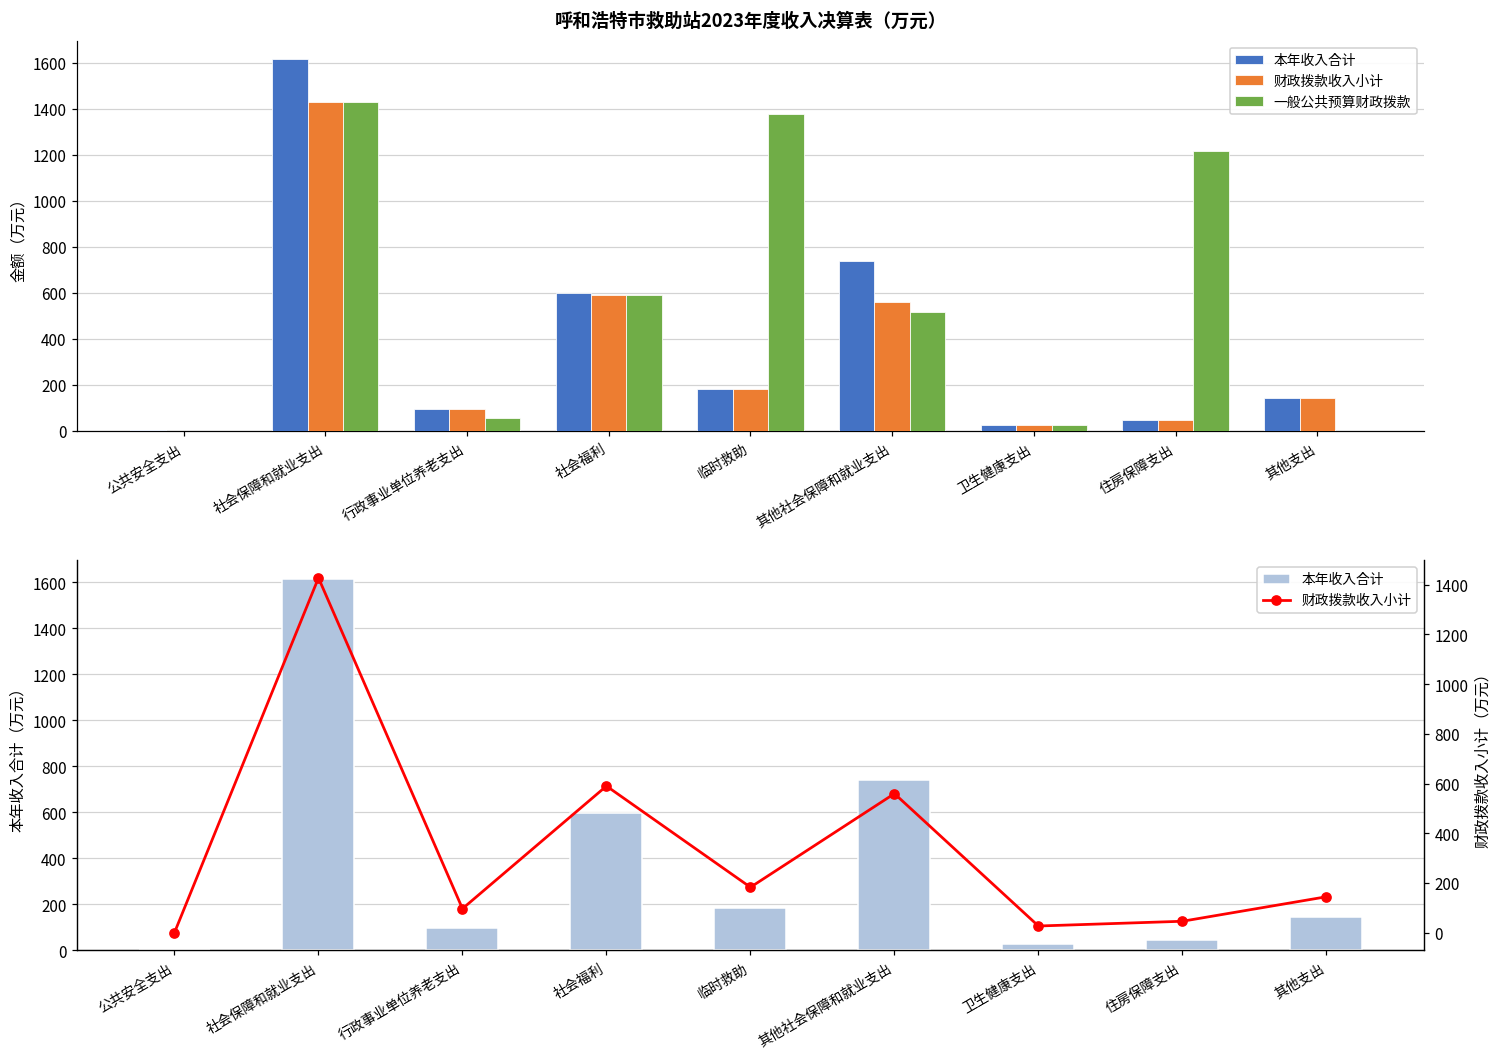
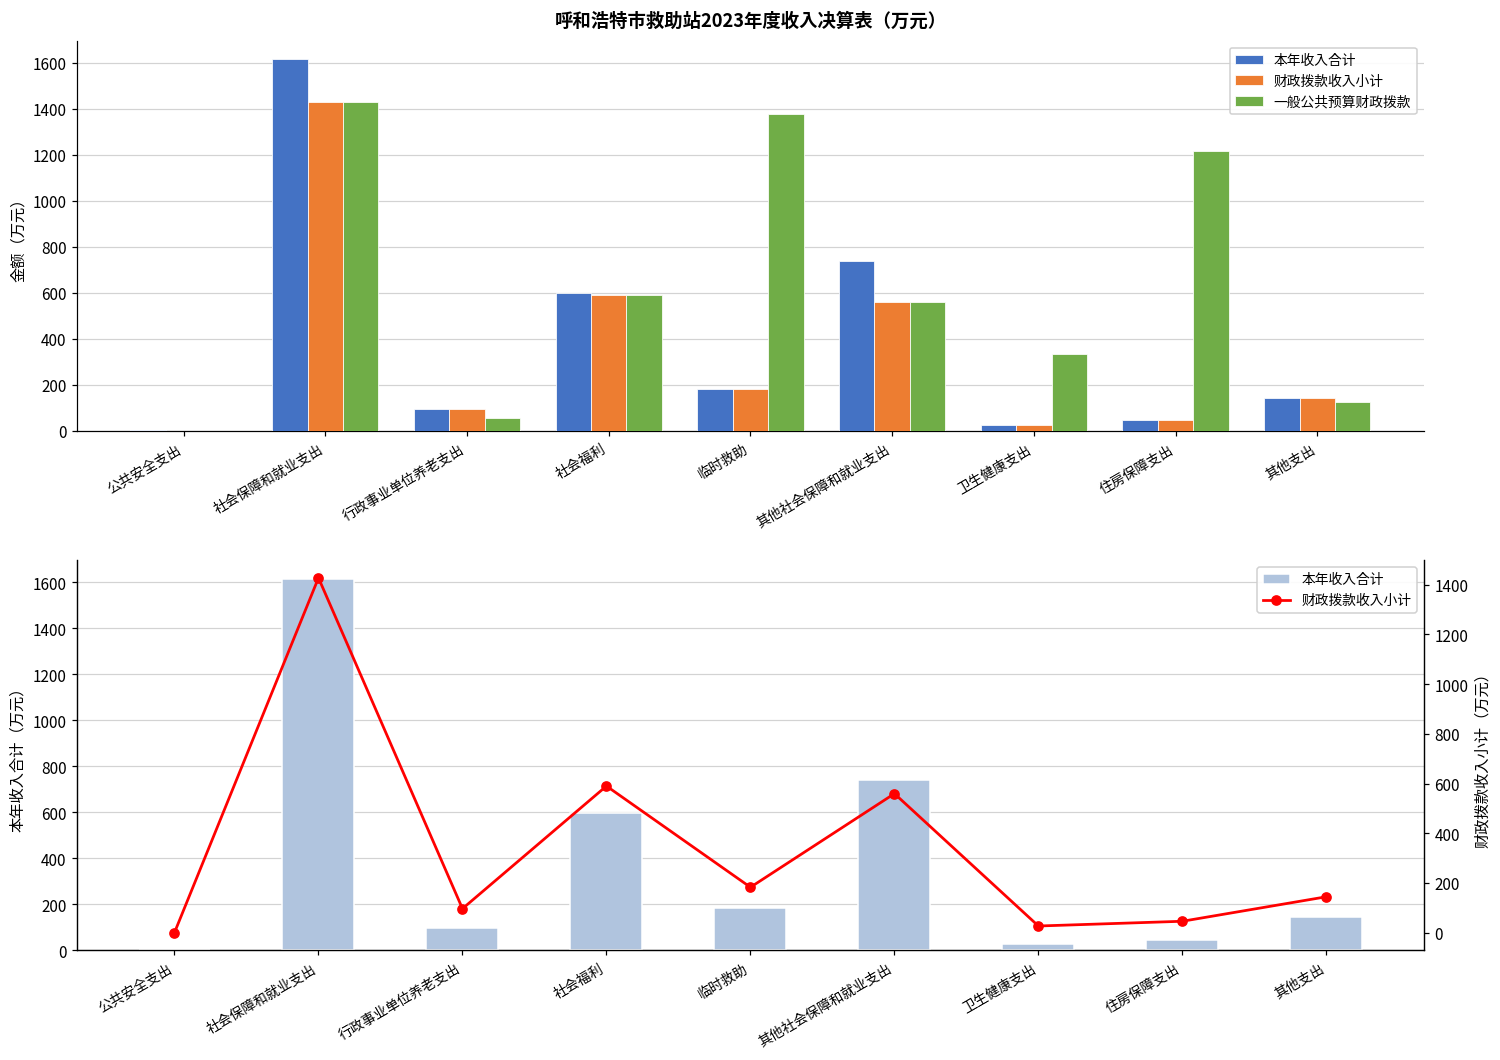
  {
    "呼和浩特市救助站2023年度收入决算表（万元）": {
      "一般公共预算财政拨款": {
        "公共安全支出": 0,
        "社会保障和就业支出": 1430,
        "行政事业单位养老支出": 60,
        "社会福利": 590,
        "临时救助": 1380,
-       "其他社会保障和就业支出": 510,
-       "卫生健康支出": 30,
+       "其他社会保障和就业支出": 560,
+       "卫生健康支出": 330,
        "住房保障支出": 1220,
-       "其他支出": 0
+       "其他支出": 120
      }
    }
  }
